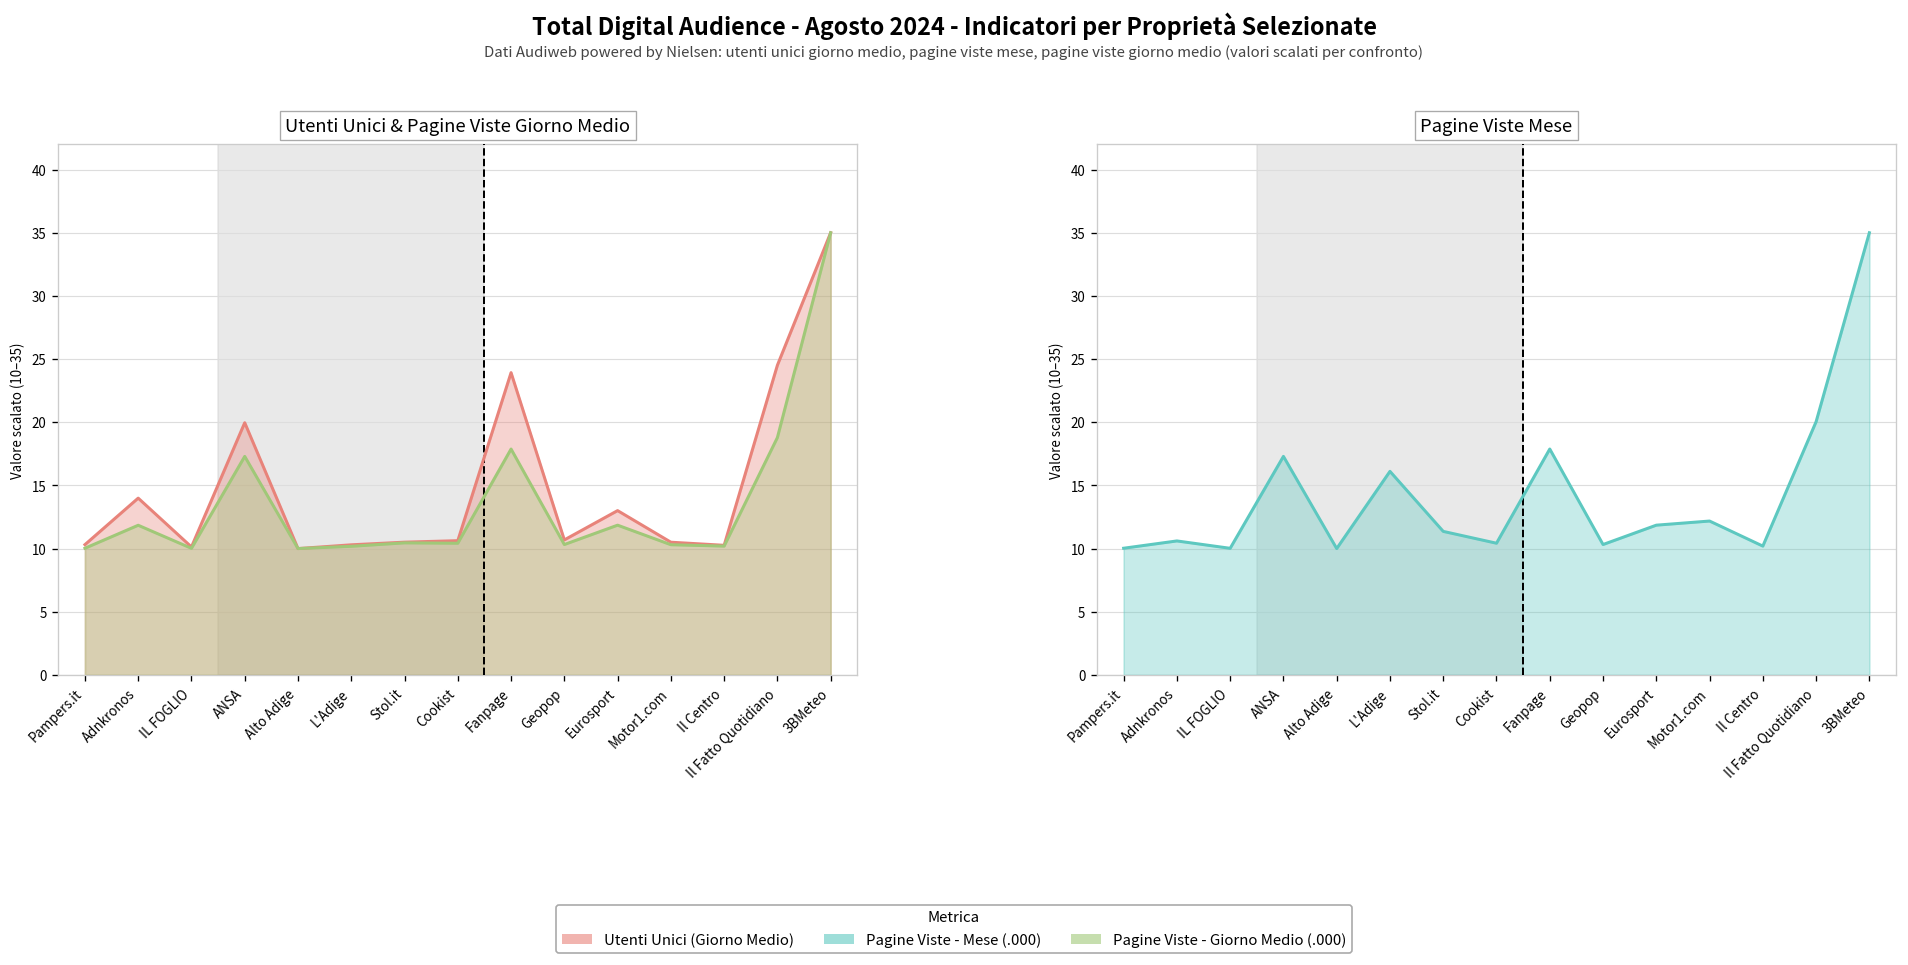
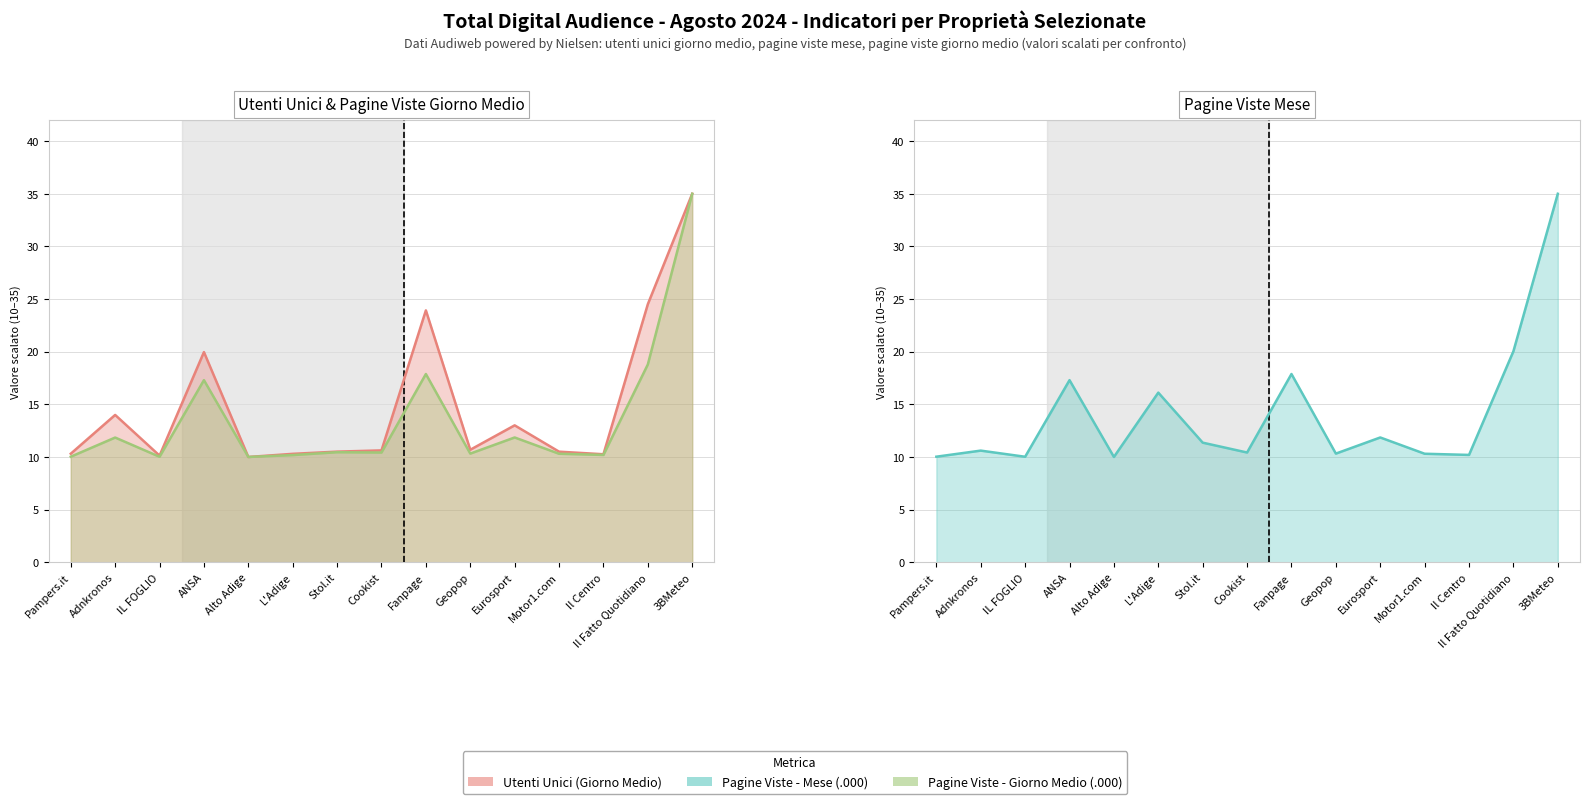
  {
    "Pagine Viste Mese": {
      "Pampers.it": 10.0,
      "Adnkronos": 10.6,
      "IL FOGLIO": 10.0,
      "ANSA": 17.3,
      "Alto Adige": 10.0,
      "L'Adige": 16.1,
      "Stol.it": 11.4,
      "Cookist": 10.4,
      "Fanpage": 17.9,
      "Geopop": 10.3,
      "Eurosport": 11.9,
-     "Motor1.com": 12.2,
+     "Motor1.com": 10.3,
      "Il Centro": 10.2,
      "Il Fatto Quotidiano": 20.0,
      "3BMeteo": 35.0
    }
  }
